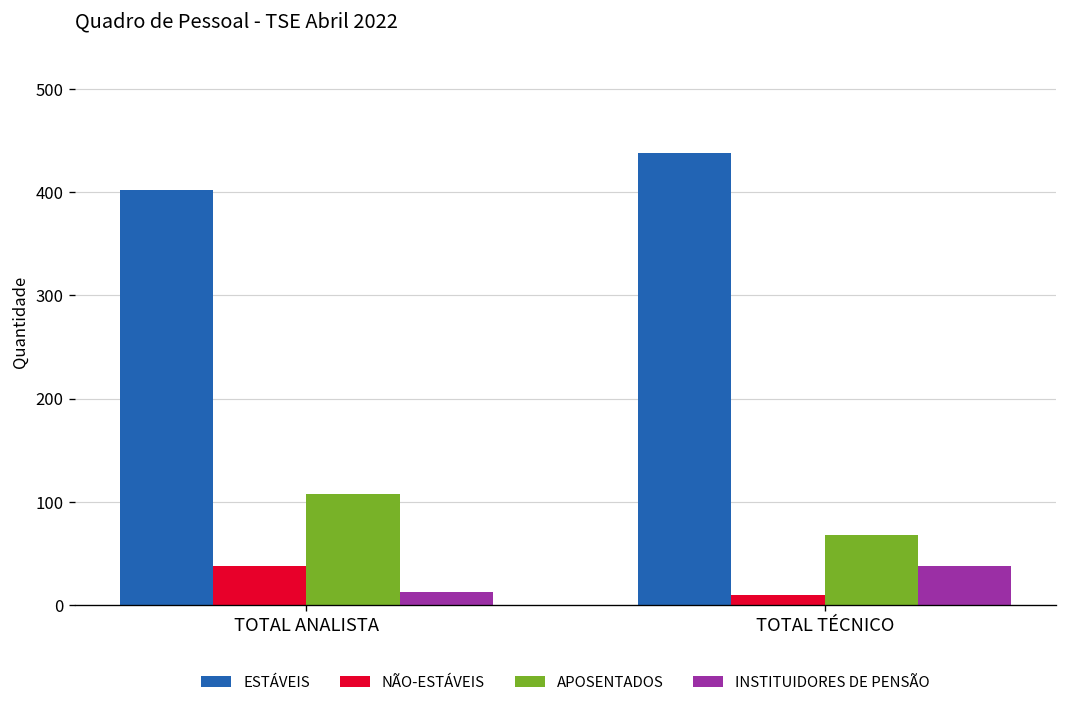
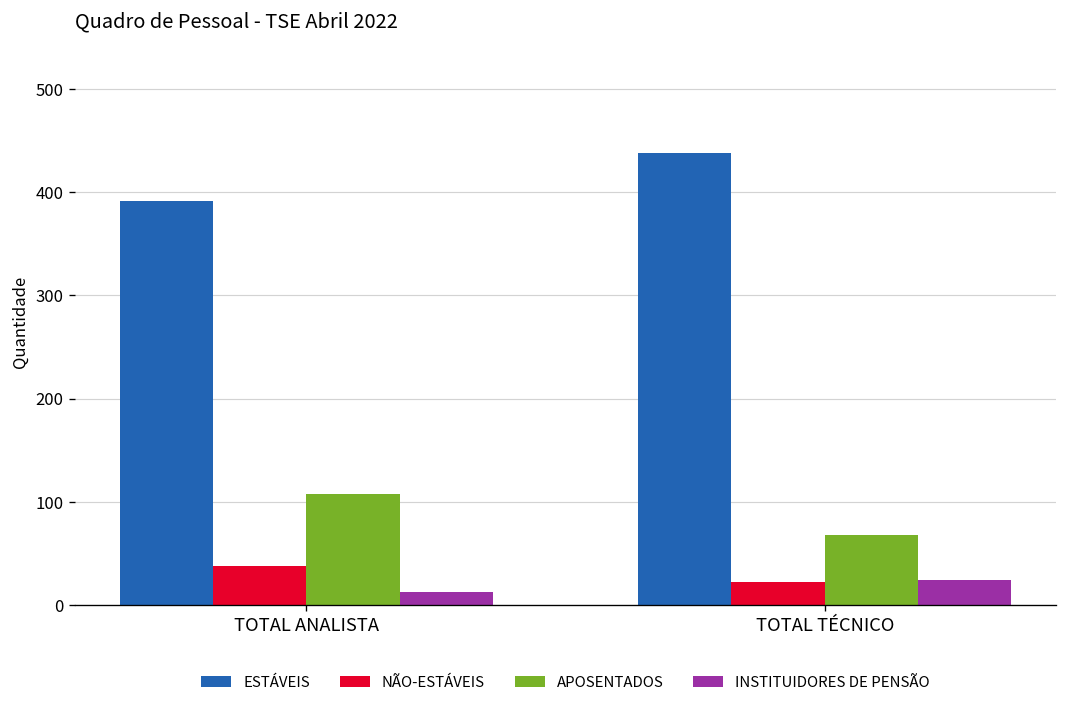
  {
    "ESTÁVEIS": {
-     "TOTAL ANALISTA": 400,
+     "TOTAL ANALISTA": 390,
      "TOTAL TÉCNICO": 440
    },
    "NÃO-ESTÁVEIS": {
      "TOTAL ANALISTA": 40,
-     "TOTAL TÉCNICO": 10
+     "TOTAL TÉCNICO": 20
    },
    "APOSENTADOS": {
      "TOTAL ANALISTA": 110,
      "TOTAL TÉCNICO": 70
    },
    "INSTITUIDORES DE PENSÃO": {
      "TOTAL ANALISTA": 10,
-     "TOTAL TÉCNICO": 40
+     "TOTAL TÉCNICO": 20
    }
  }
